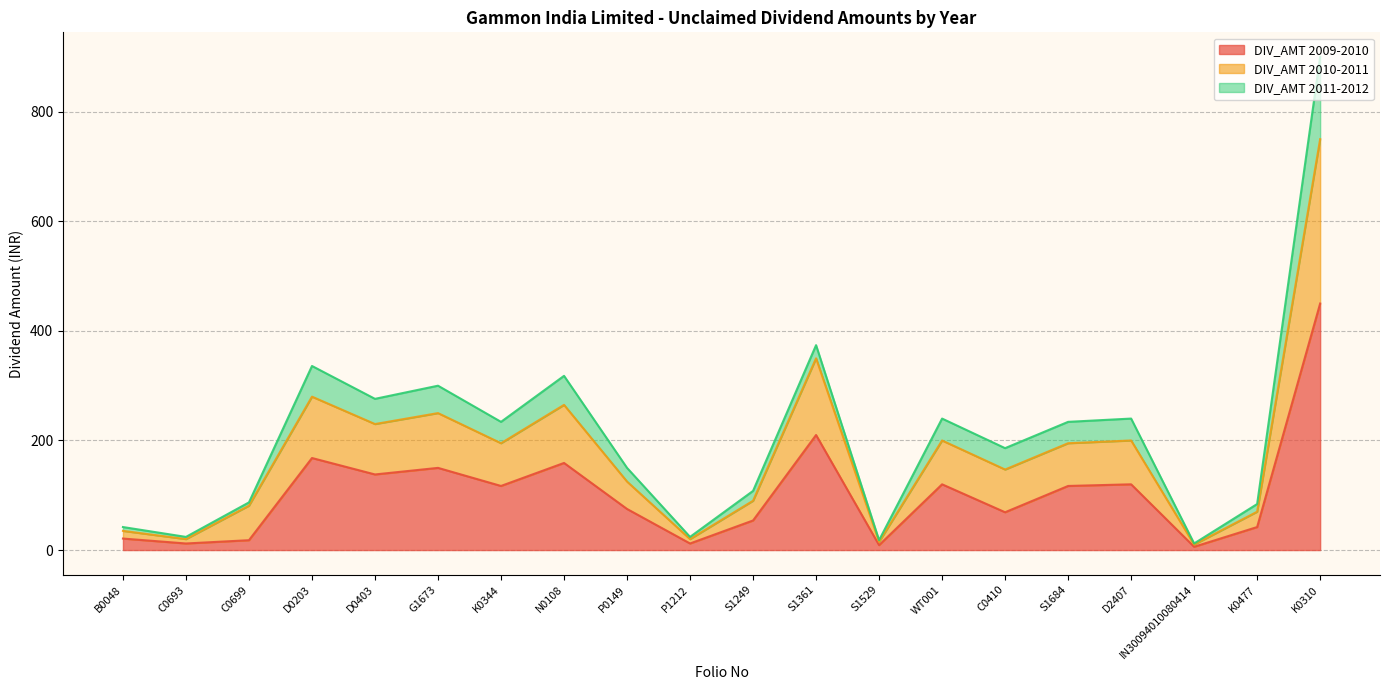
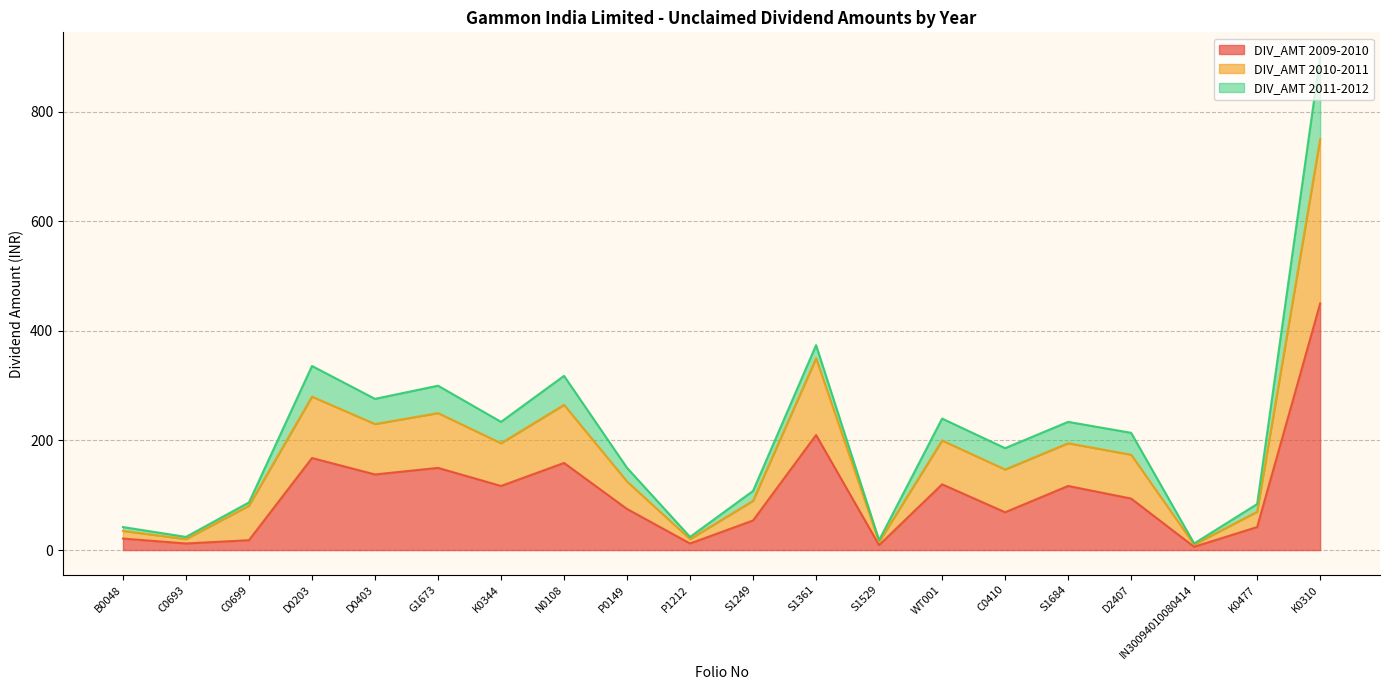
  {
    "DIV_AMT 2009-2010": {
      "B0048": 20,
      "C0693": 10,
      "C0699": 20,
      "D0203": 170,
      "D0403": 140,
      "G1673": 150,
      "K0344": 120,
      "N0108": 160,
      "P0149": 80,
      "P1212": 10,
      "S1249": 50,
      "S1361": 210,
      "S1529": 10,
      "WT001": 120,
      "C0410": 70,
      "S1684": 120,
-     "D2407": 120,
+     "D2407": 90,
      "K0477": 40,
      "K0310": 450
    },
    "DIV_AMT 2010-2011": {
      "B0048": 10,
      "C0699": 60,
      "D0203": 110,
      "D0403": 90,
      "G1673": 100,
      "K0344": 80,
      "N0108": 110,
      "P0149": 50,
      "S1249": 40,
      "S1361": 140,
      "WT001": 80,
      "C0410": 80,
      "S1684": 80,
      "D2407": 80,
      "K0477": 30,
      "K0310": 300
    },
    "DIV_AMT 2011-2012": {
      "B0048": 10,
      "C0699": 10,
      "D0203": 60,
      "D0403": 50,
      "G1673": 50,
      "K0344": 40,
      "N0108": 50,
      "P0149": 30,
      "S1249": 20,
      "S1361": 20,
      "WT001": 40,
      "C0410": 40,
      "S1684": 40,
      "D2407": 40,
      "K0477": 10
    }
  }
